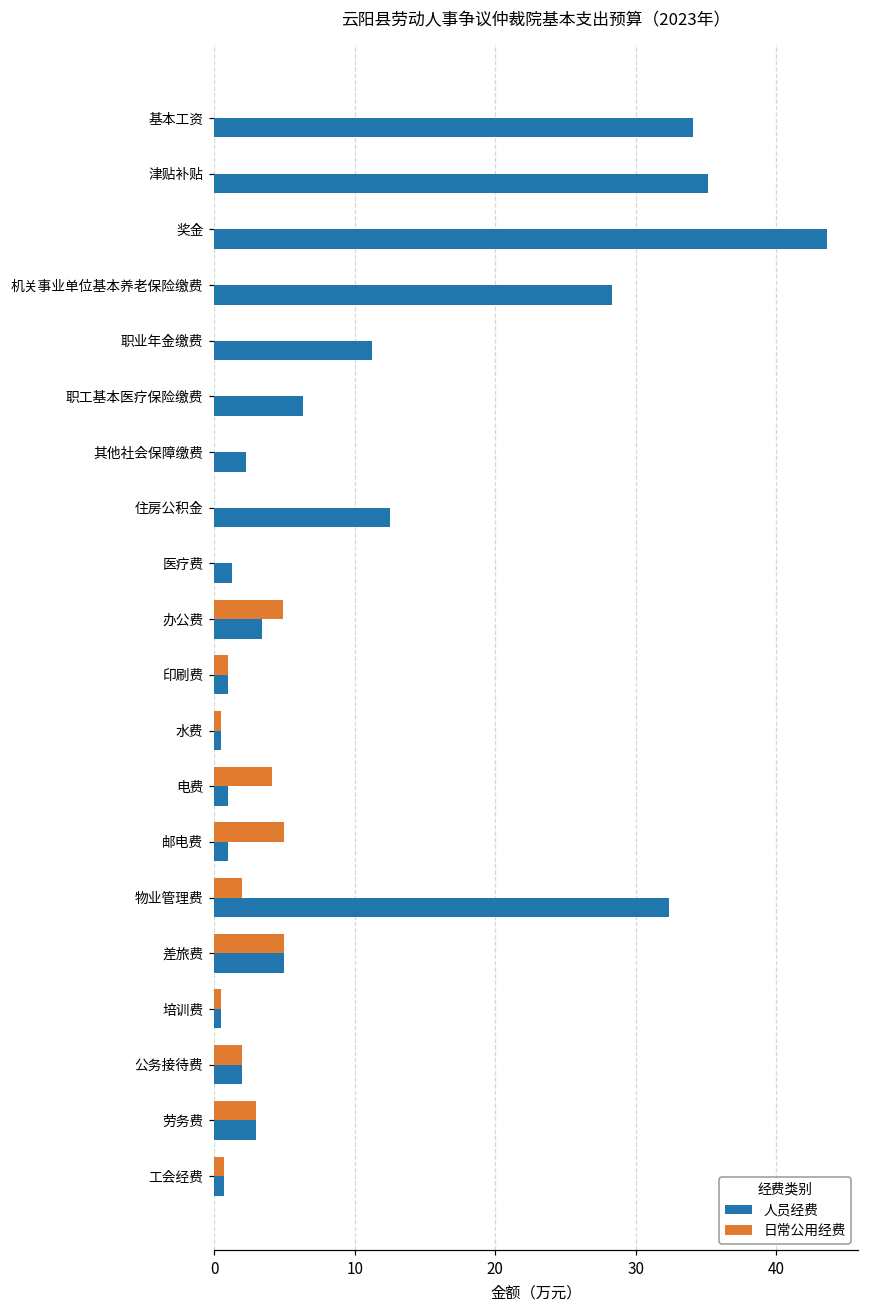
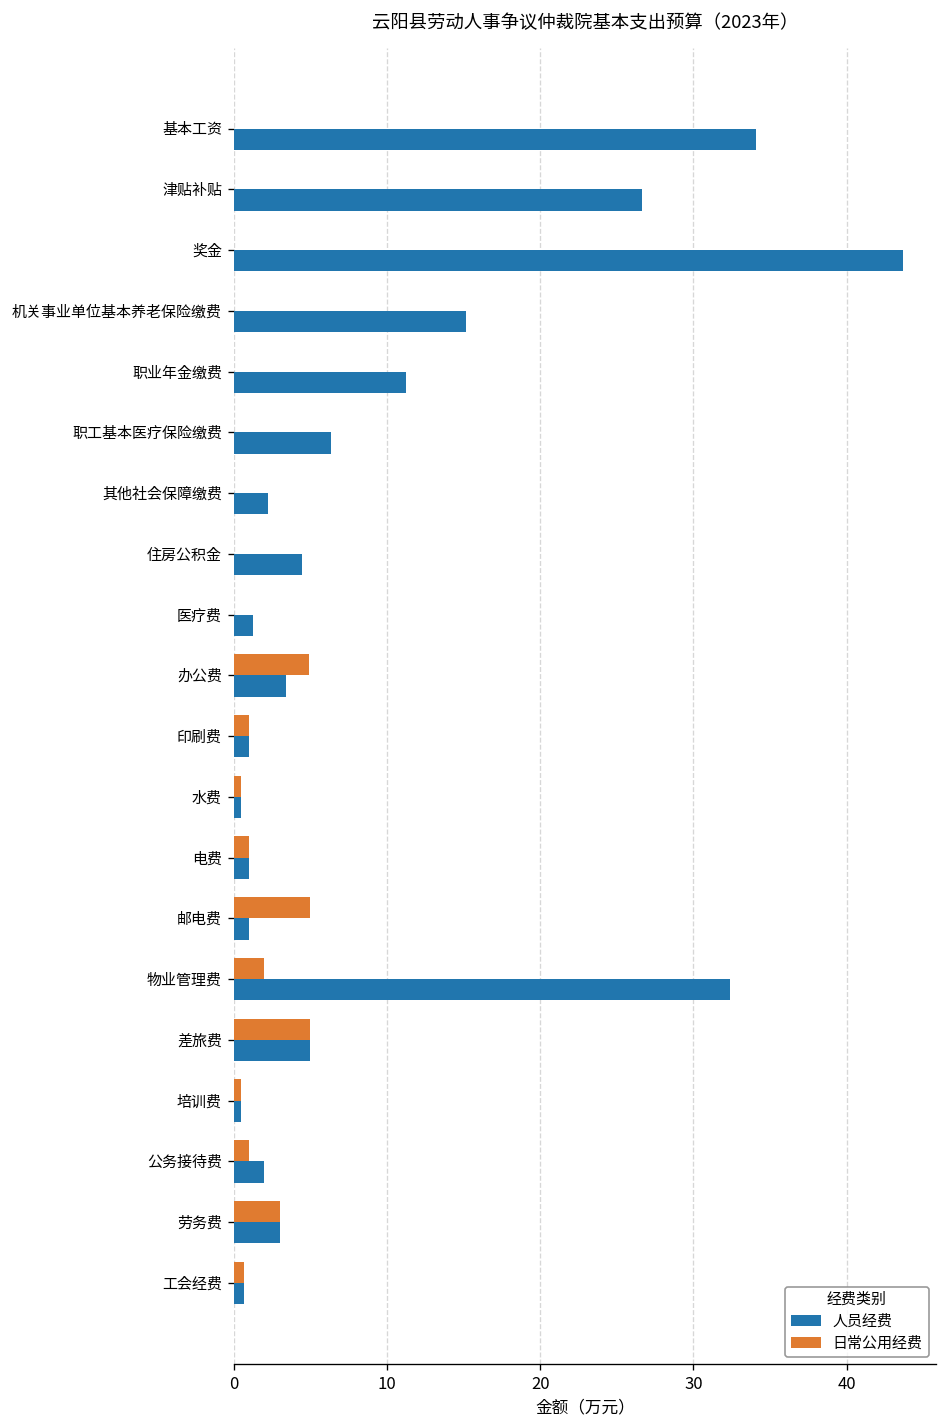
  {
    "人员经费": {
      "基本工资": 34.1,
-     "津贴补贴": 35.1,
+     "津贴补贴": 26.6,
      "奖金": 43.6,
-     "机关事业单位基本养老保险缴费": 28.3,
+     "机关事业单位基本养老保险缴费": 15.2,
      "职业年金缴费": 11.2,
      "职工基本医疗保险缴费": 6.4,
      "其他社会保障缴费": 2.2,
-     "住房公积金": 12.5,
+     "住房公积金": 4.5,
      "医疗费": 1.3,
      "办公费": 3.4,
      "印刷费": 1.0,
      "水费": 0.5,
      "电费": 1.0,
      "邮电费": 1.0,
      "物业管理费": 32.4,
      "差旅费": 5.0,
      "培训费": 0.5,
      "公务接待费": 2.0,
      "劳务费": 3.0,
      "工会经费": 0.7
    },
    "日常公用经费": {
      "基本工资": 0.0,
      "津贴补贴": 0.0,
      "奖金": 0.0,
      "机关事业单位基本养老保险缴费": 0.0,
      "职业年金缴费": 0.0,
      "职工基本医疗保险缴费": 0.0,
      "其他社会保障缴费": 0.0,
      "住房公积金": 0.0,
      "医疗费": 0.0,
      "办公费": 4.9,
      "印刷费": 1.0,
      "水费": 0.5,
-     "电费": 4.1,
+     "电费": 1.0,
      "邮电费": 5.0,
      "物业管理费": 2.0,
      "差旅费": 5.0,
      "培训费": 0.5,
-     "公务接待费": 2,
+     "公务接待费": 1,
      "劳务费": 3.0,
      "工会经费": 0.7
    }
  }
